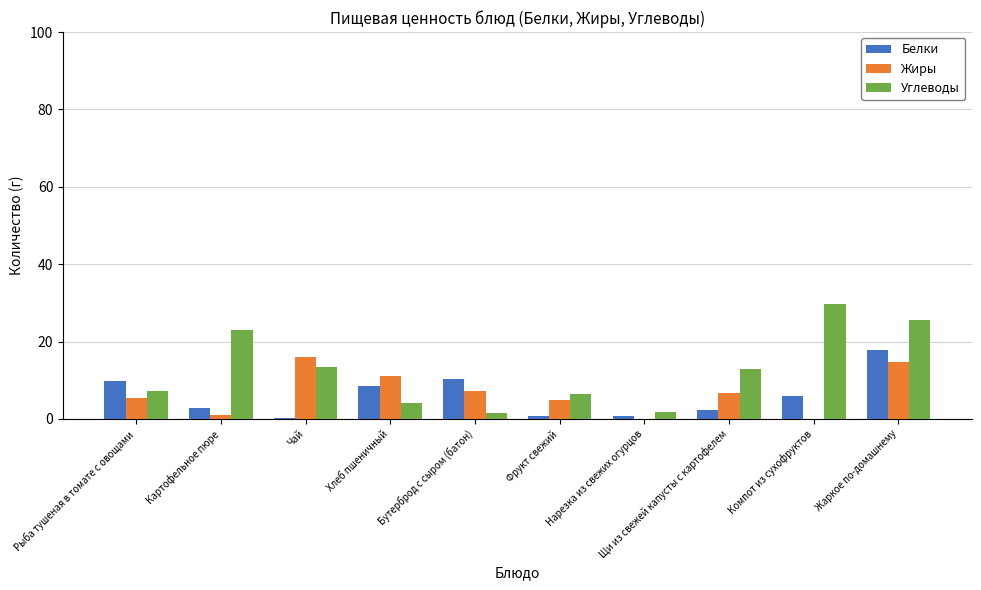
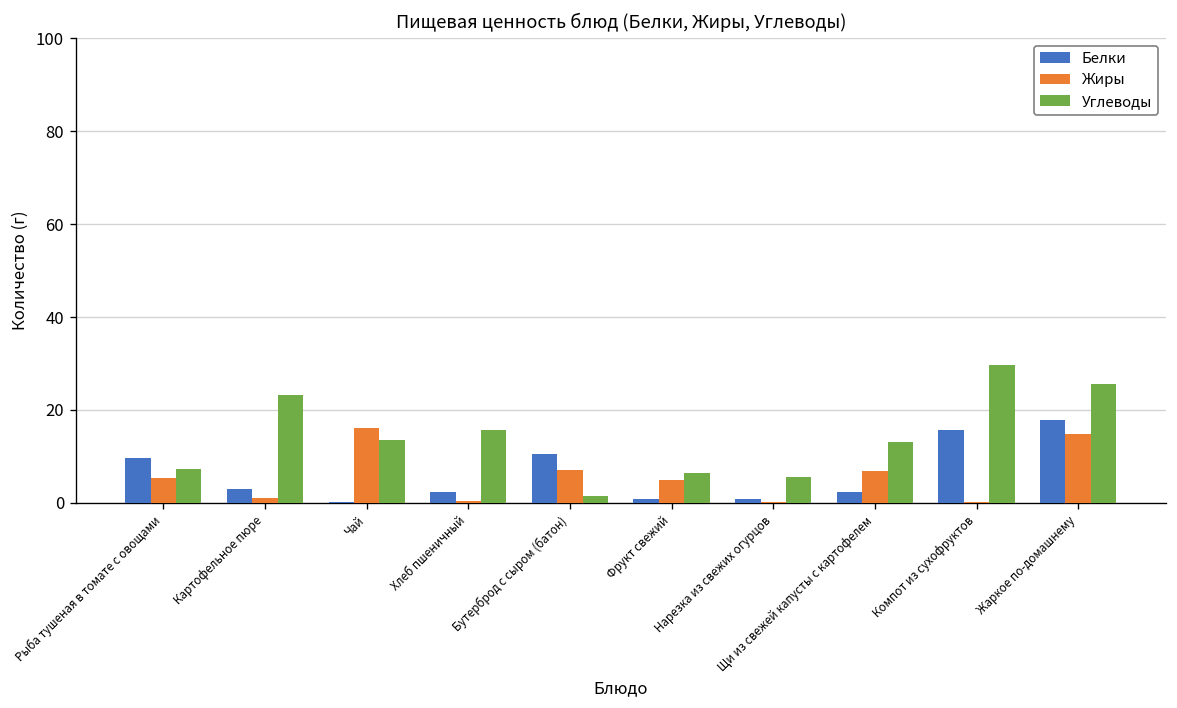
  {
    "Белки": {
      "Рыба тушеная в томате с овощами": 10,
      "Картофельное пюре": 3,
-     "Хлеб пшеничный": 9,
+     "Хлеб пшеничный": 2,
      "Бутерброд с сыром (батон)": 10,
      "Фрукт свежий": 1,
      "Нарезка из свежих огурцов": 1,
      "Щи из свежей капусты с картофелем": 2,
-     "Компот из сухофруктов": 6,
+     "Компот из сухофруктов": 16,
      "Жаркое по-домашнему": 18
    },
    "Жиры": {
      "Рыба тушеная в томате с овощами": 5,
      "Картофельное пюре": 1,
      "Чай": 16,
-     "Хлеб пшеничный": 11,
+     "Хлеб пшеничный": 0,
      "Бутерброд с сыром (батон)": 7,
      "Фрукт свежий": 5,
      "Щи из свежей капусты с картофелем": 7,
      "Жаркое по-домашнему": 15
    },
    "Углеводы": {
      "Рыба тушеная в томате с овощами": 7,
      "Картофельное пюре": 23,
      "Чай": 14,
-     "Хлеб пшеничный": 4,
+     "Хлеб пшеничный": 16,
      "Бутерброд с сыром (батон)": 2,
      "Фрукт свежий": 7,
-     "Нарезка из свежих огурцов": 2,
+     "Нарезка из свежих огурцов": 6,
      "Щи из свежей капусты с картофелем": 13,
      "Компот из сухофруктов": 30,
      "Жаркое по-домашнему": 26
    }
  }
